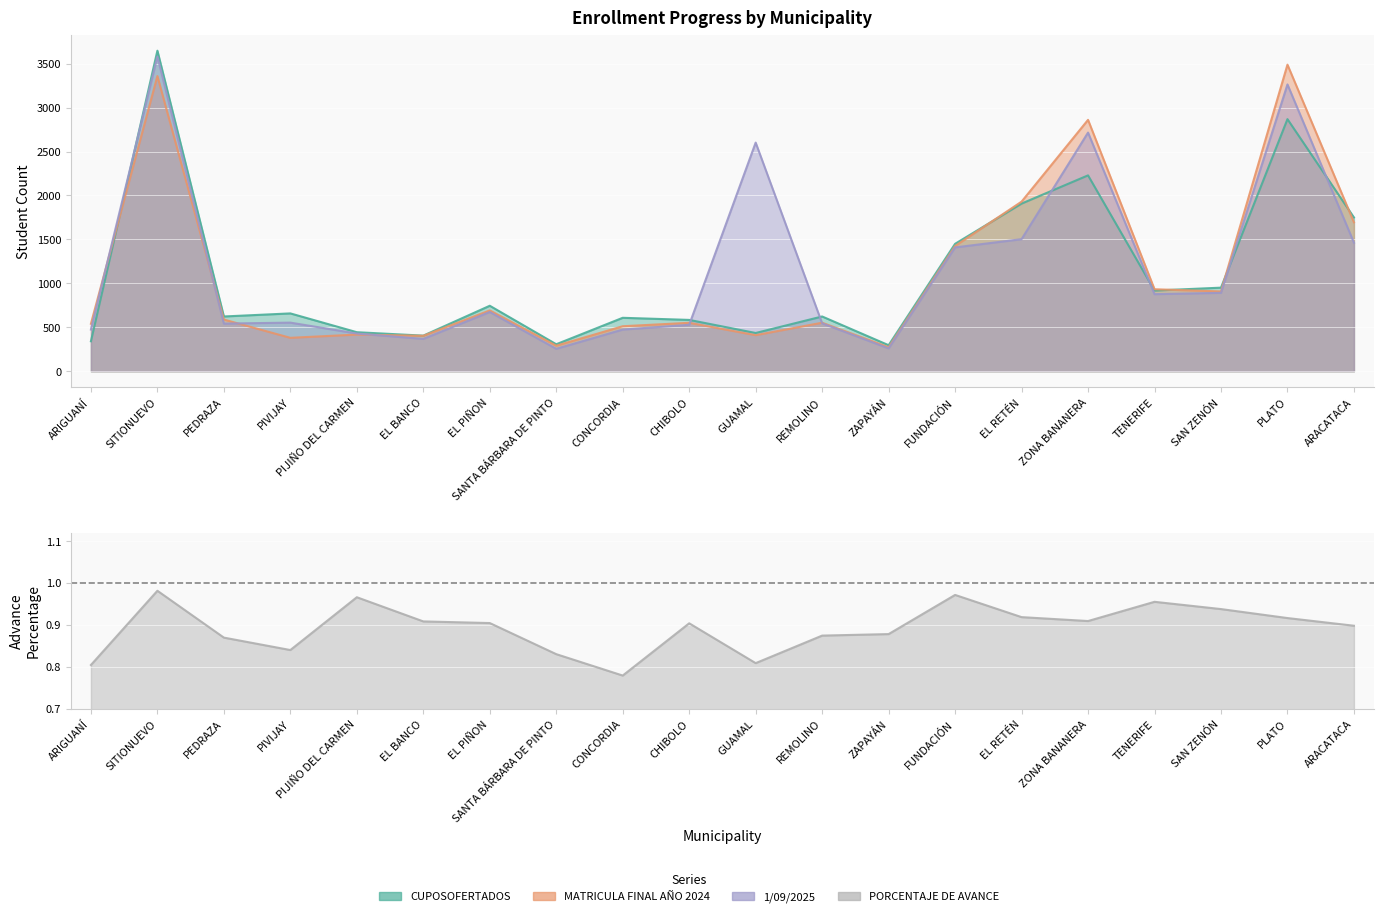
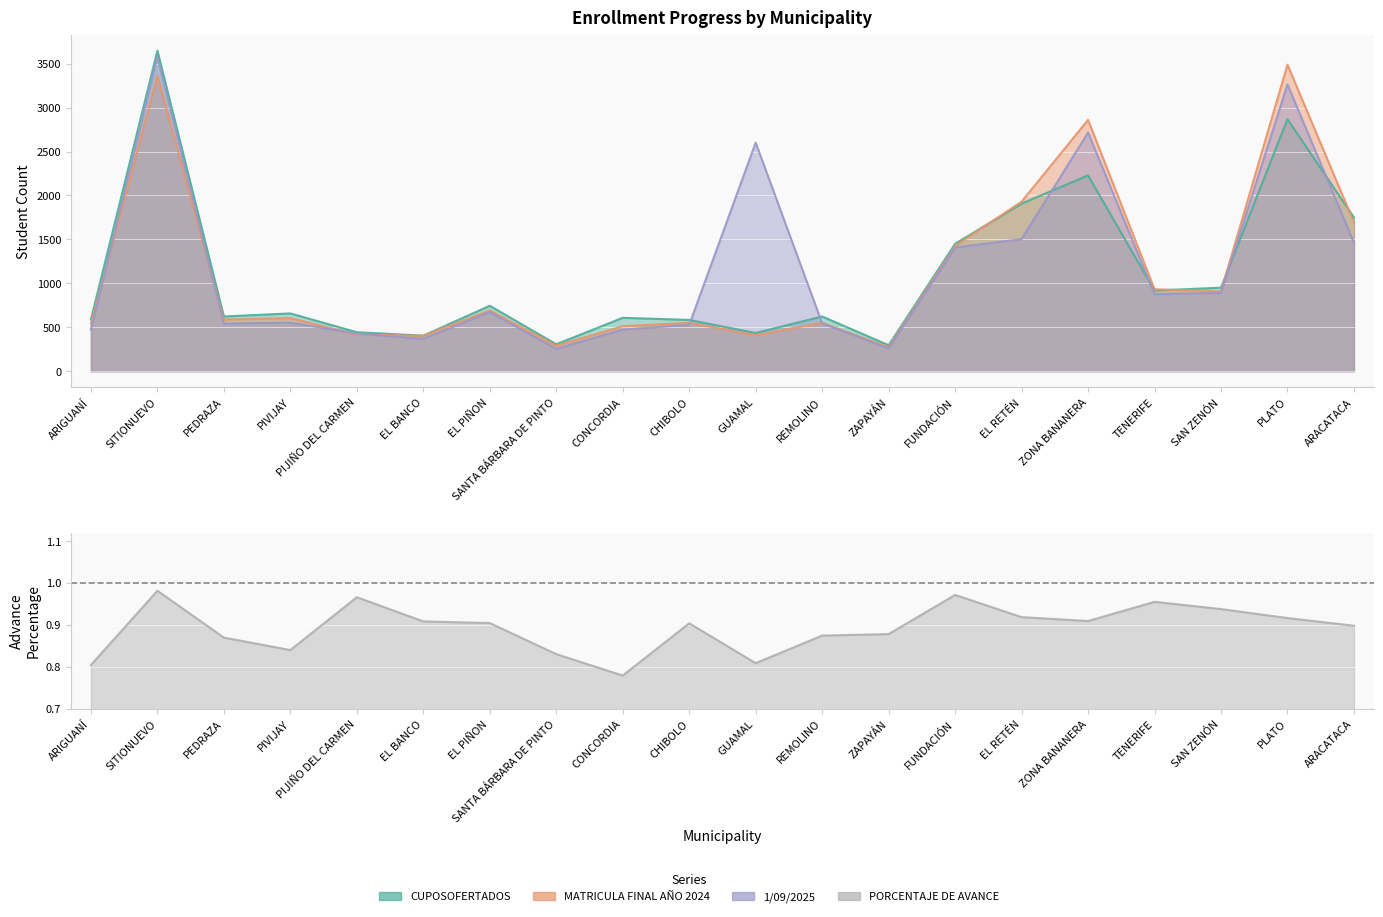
  {
    "Enrollment Progress by Municipality": {
      "CUPOSOFERTADOS": {
-       "ARIGUANÍ": 300,
+       "ARIGUANÍ": 600,
        "SITIONUEVO": 3600,
        "PEDRAZA": 600,
        "PIVIJAY": 700,
        "EL PIÑON": 700,
        "CONCORDIA": 600,
        "CHIBOLO": 600,
        "REMOLINO": 600,
        "ZONA BANANERA": 2200,
        "SAN ZENÓN": 1000,
        "PLATO": 2900,
        "ARACATACA": 1800
      },
      "MATRICULA FINAL AÑO 2024": {
        "ARIGUANÍ": 500,
        "SITIONUEVO": 3400,
        "PEDRAZA": 600,
-       "PIVIJAY": 400,
+       "PIVIJAY": 600,
        "CONCORDIA": 500,
        "ZONA BANANERA": 2900,
        "PLATO": 3500,
        "ARACATACA": 1700
      },
      "1/09/2025": {
        "ARIGUANÍ": 500,
        "SITIONUEVO": 3600,
        "PEDRAZA": 500,
        "PIVIJAY": 600,
        "EL BANCO": 400,
        "SANTA BÁRBARA DE PINTO": 300,
        "CONCORDIA": 500,
        "GUAMAL": 2600,
        "EL RETÉN": 1500,
        "ZONA BANANERA": 2700,
        "TENERIFE": 900,
        "PLATO": 3300,
        "ARACATACA": 1500
      }
    }
  }
